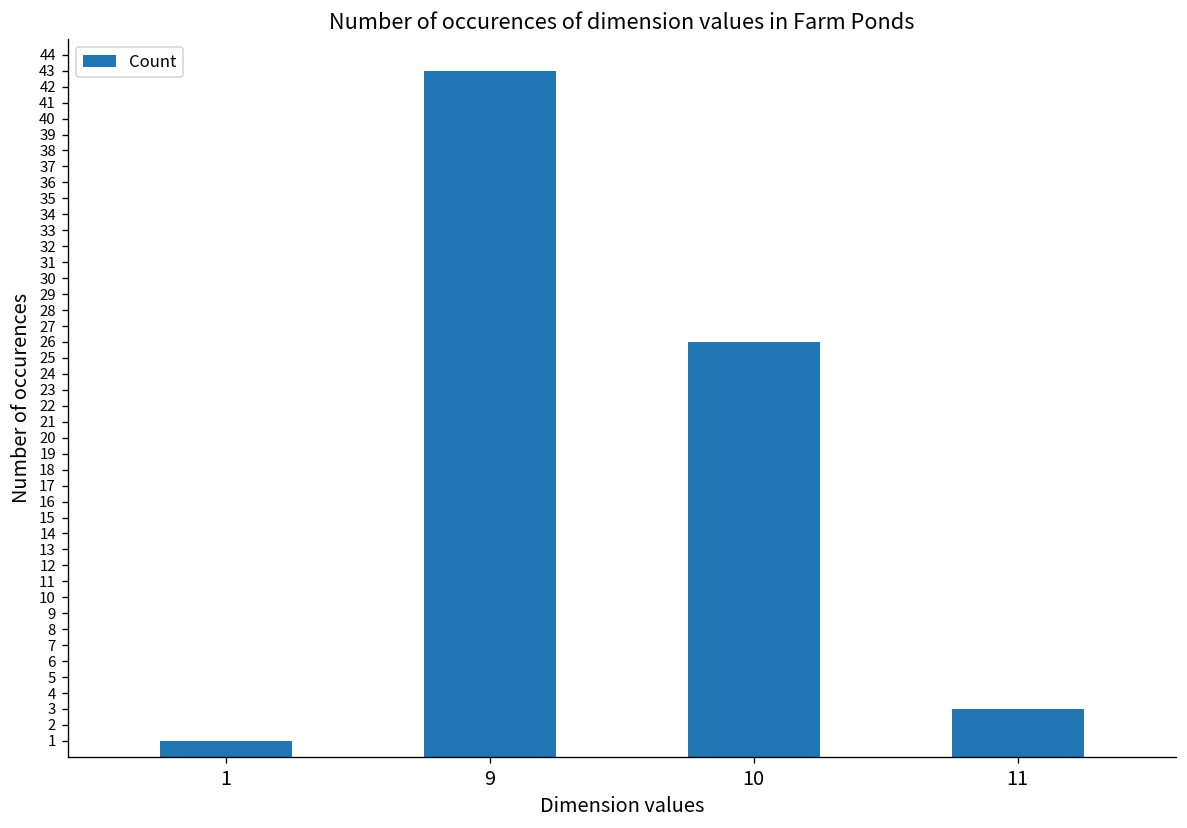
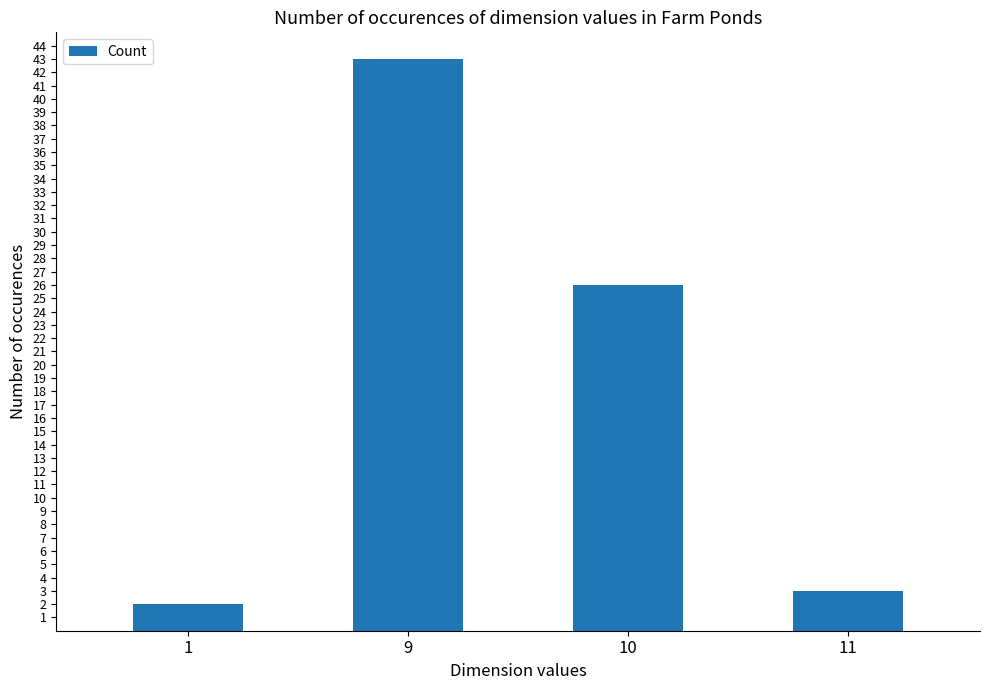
  {
-   "1": 1,
+   "1": 2,
    "9": 43,
    "10": 26,
    "11": 3
  }
